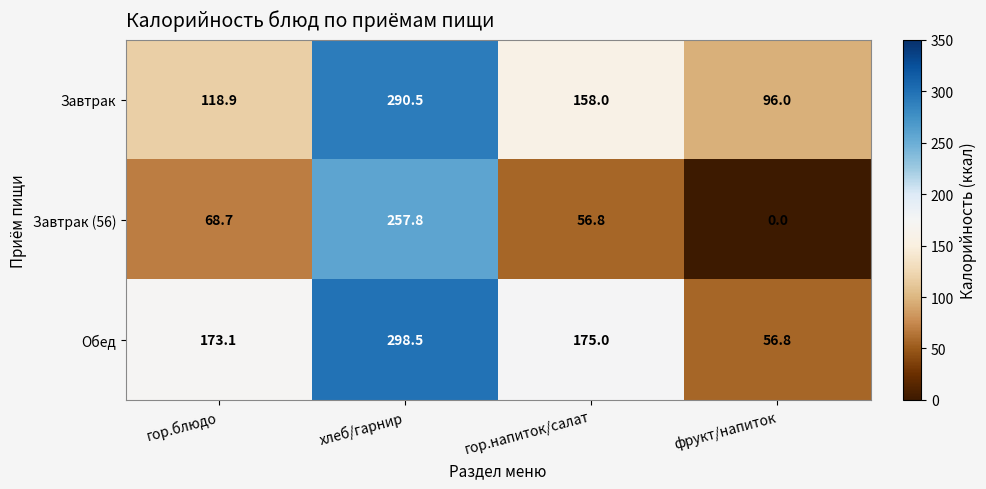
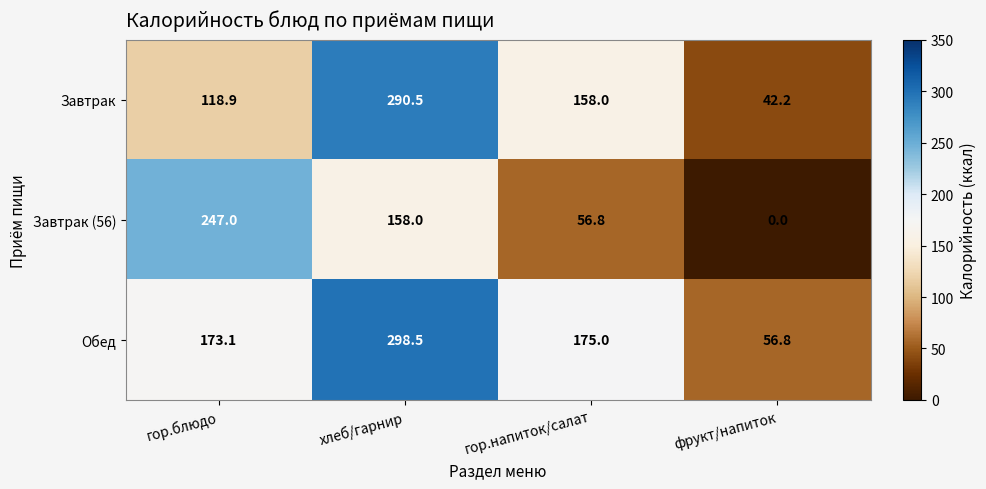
  {
    "Завтрак": {
      "гор.блюдо": 118.9,
      "хлеб/гарнир": 290.5,
      "гор.напиток/салат": 158.0,
-     "фрукт/напиток": 96.0
+     "фрукт/напиток": 42.2
    },
    "Завтрак (56)": {
-     "гор.блюдо": 68.7,
-     "хлеб/гарнир": 257.8,
+     "гор.блюдо": 247.0,
+     "хлеб/гарнир": 158.0,
      "гор.напиток/салат": 56.8,
      "фрукт/напиток": 0.0
    },
    "Обед": {
      "гор.блюдо": 173.1,
      "хлеб/гарнир": 298.5,
      "гор.напиток/салат": 175.0,
      "фрукт/напиток": 56.8
    }
  }
